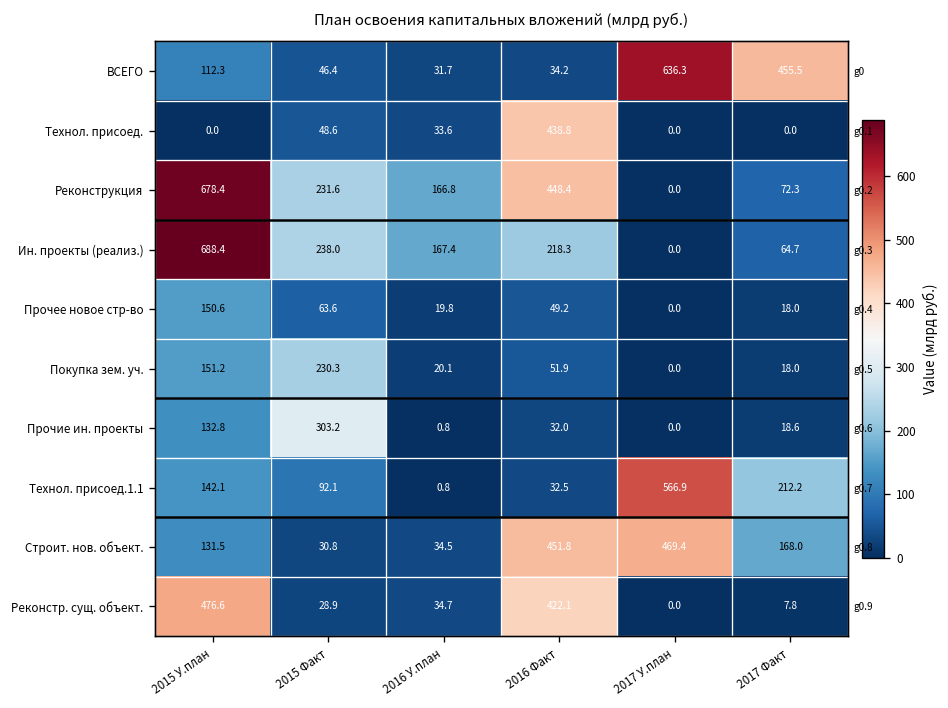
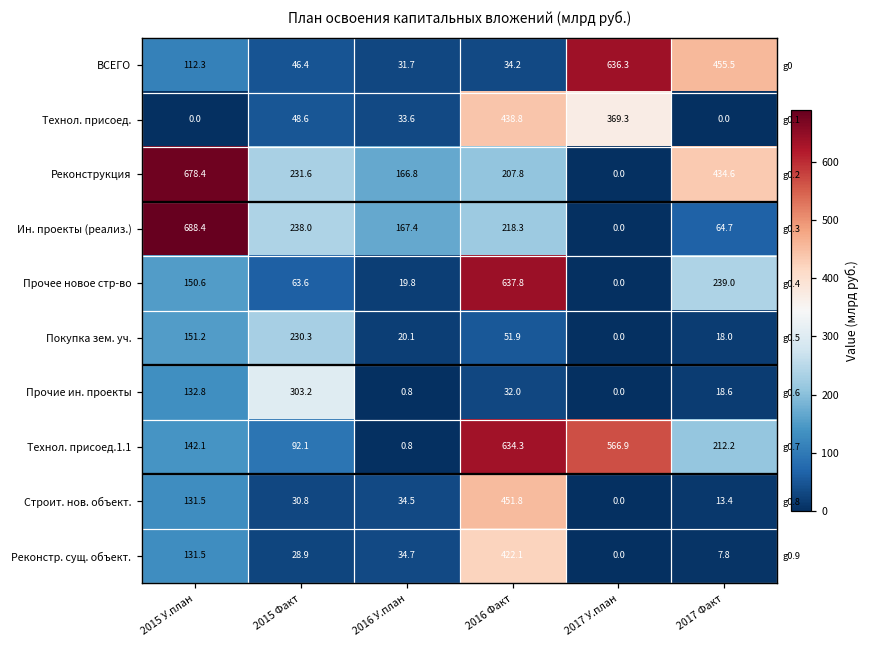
  {
    "ВСЕГО": {
      "2015 У.план": 112.3,
      "2015 Факт": 46.4,
      "2016 У.план": 31.7,
      "2016 Факт": 34.2,
      "2017 У.план": 636.3,
      "2017 Факт": 455.5
    },
    "Технол. присоед.": {
      "2015 У.план": 0.0,
      "2015 Факт": 48.6,
      "2016 У.план": 33.6,
      "2016 Факт": 438.8,
-     "2017 У.план": 0.0,
+     "2017 У.план": 369.3,
      "2017 Факт": 0.0
    },
    "Реконструкция": {
      "2015 У.план": 678.4,
      "2015 Факт": 231.6,
      "2016 У.план": 166.8,
-     "2016 Факт": 448.4,
+     "2016 Факт": 207.8,
      "2017 У.план": 0.0,
-     "2017 Факт": 72.3
+     "2017 Факт": 434.6
    },
    "Ин. проекты (реализ.)": {
      "2015 У.план": 688.4,
      "2015 Факт": 238.0,
      "2016 У.план": 167.4,
      "2016 Факт": 218.3,
      "2017 У.план": 0.0,
      "2017 Факт": 64.7
    },
    "Прочее новое стр-во": {
      "2015 У.план": 150.6,
      "2015 Факт": 63.6,
      "2016 У.план": 19.8,
-     "2016 Факт": 49.2,
+     "2016 Факт": 637.8,
      "2017 У.план": 0.0,
-     "2017 Факт": 18.0
+     "2017 Факт": 239.0
    },
    "Покупка зем. уч.": {
      "2015 У.план": 151.2,
      "2015 Факт": 230.3,
      "2016 У.план": 20.1,
      "2016 Факт": 51.9,
      "2017 У.план": 0.0,
      "2017 Факт": 18.0
    },
    "Прочие ин. проекты": {
      "2015 У.план": 132.8,
      "2015 Факт": 303.2,
      "2016 У.план": 0.8,
      "2016 Факт": 32.0,
      "2017 У.план": 0.0,
      "2017 Факт": 18.6
    },
    "Технол. присоед.1.1": {
      "2015 У.план": 142.1,
      "2015 Факт": 92.1,
      "2016 У.план": 0.8,
-     "2016 Факт": 32.5,
+     "2016 Факт": 634.3,
      "2017 У.план": 566.9,
      "2017 Факт": 212.2
    },
    "Строит. нов. объект.": {
      "2015 У.план": 131.5,
      "2015 Факт": 30.8,
      "2016 У.план": 34.5,
      "2016 Факт": 451.8,
-     "2017 У.план": 469.4,
-     "2017 Факт": 168.0
+     "2017 У.план": 0.0,
+     "2017 Факт": 13.4
    },
    "Реконстр. сущ. объект.": {
-     "2015 У.план": 476.6,
+     "2015 У.план": 131.5,
      "2015 Факт": 28.9,
      "2016 У.план": 34.7,
      "2016 Факт": 422.1,
      "2017 У.план": 0.0,
      "2017 Факт": 7.8
    }
  }
